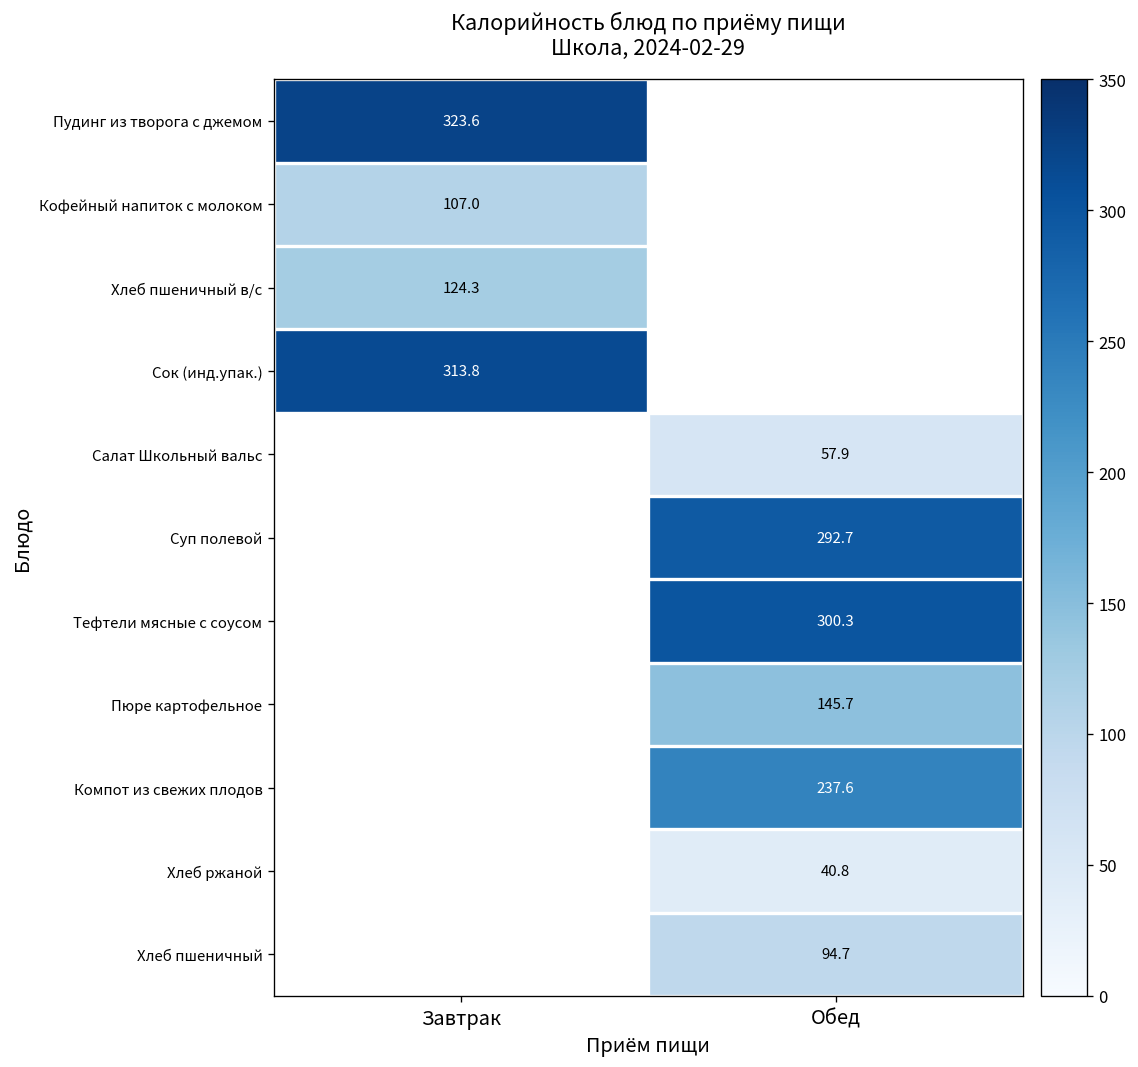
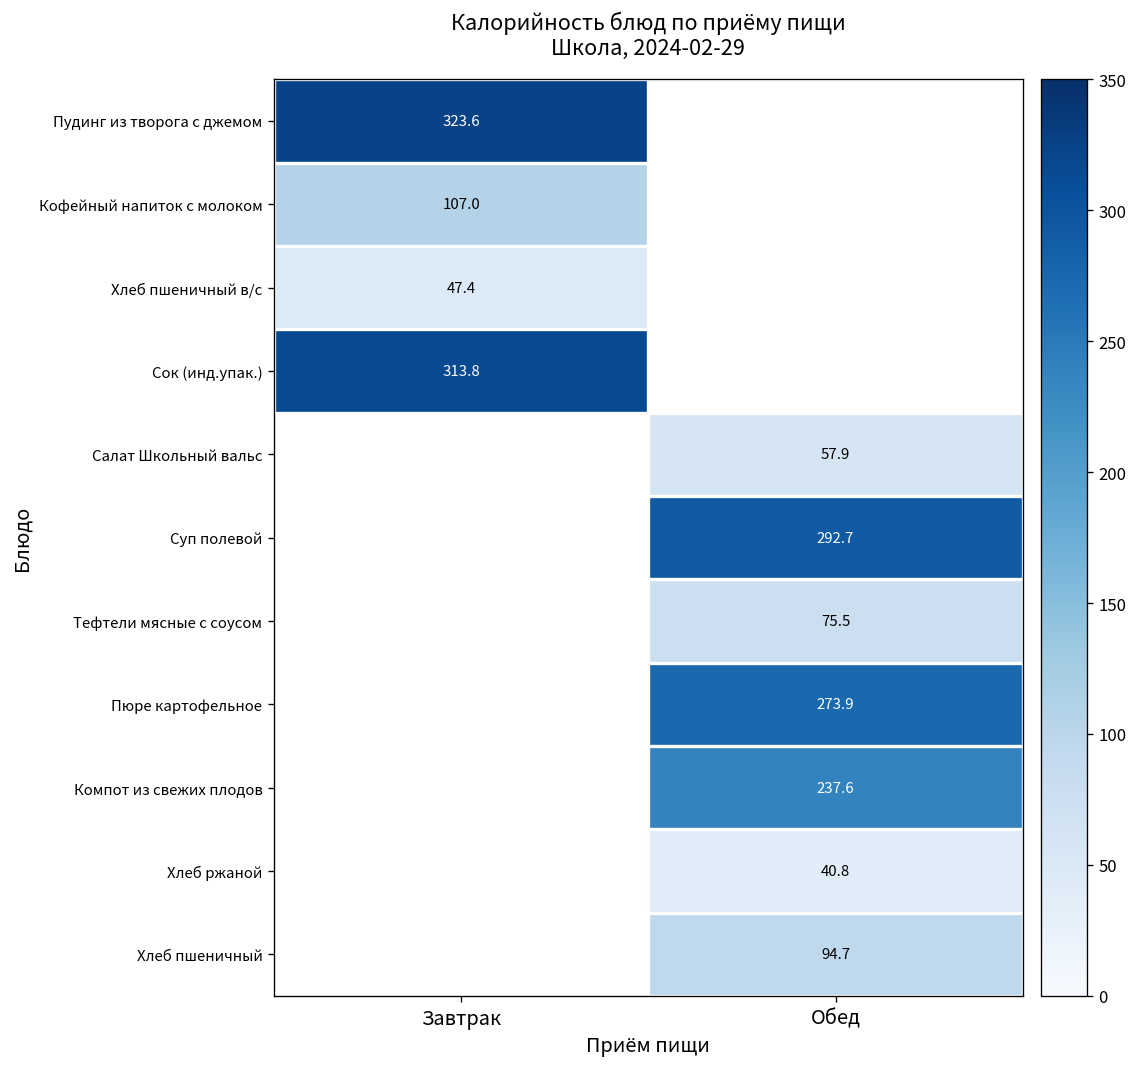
  {
    "Пудинг из творога с джемом": {
      "Завтрак": 323.6
    },
    "Кофейный напиток с молоком": {
      "Завтрак": 107.0
    },
    "Хлеб пшеничный в/с": {
-     "Завтрак": 124.3
+     "Завтрак": 47.4
    },
    "Сок (инд.упак.)": {
      "Завтрак": 313.8
    },
    "Салат Школьный вальс": {
      "Обед": 57.9
    },
    "Суп полевой": {
      "Обед": 292.7
    },
    "Тефтели мясные с соусом": {
-     "Обед": 300.3
+     "Обед": 75.5
    },
    "Пюре картофельное": {
-     "Обед": 145.7
+     "Обед": 273.9
    },
    "Компот из свежих плодов": {
      "Обед": 237.6
    },
    "Хлеб ржаной": {
      "Обед": 40.8
    },
    "Хлеб пшеничный": {
      "Обед": 94.7
    }
  }
